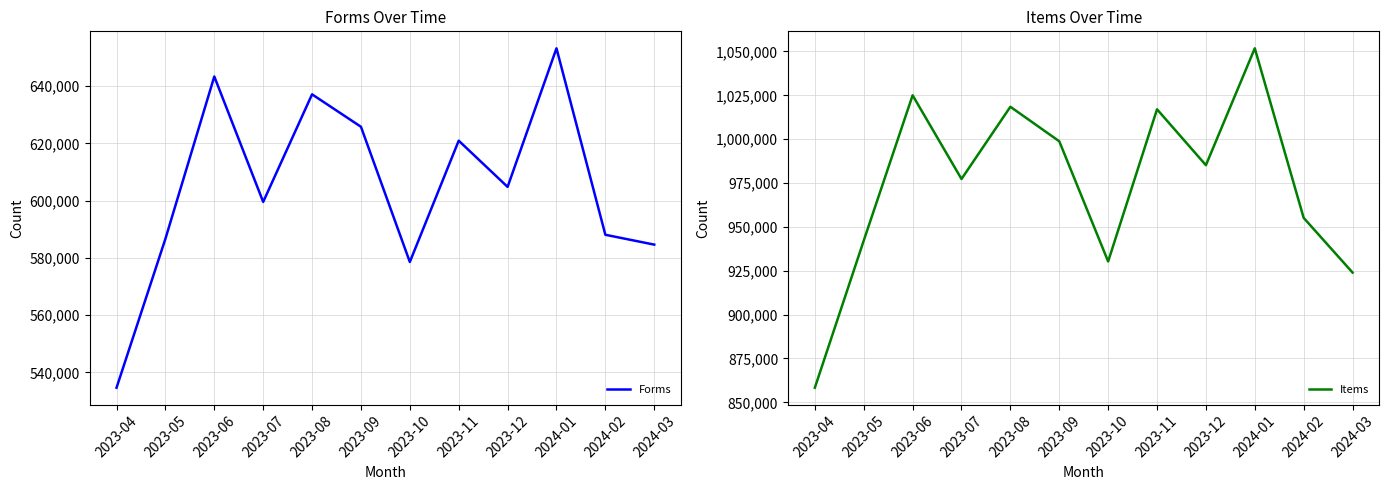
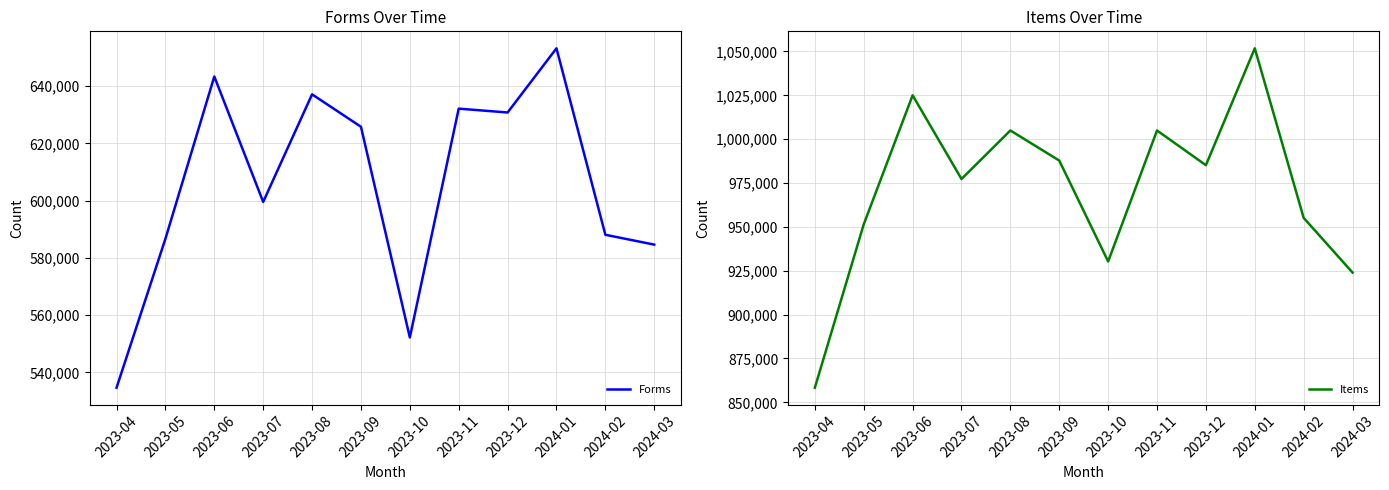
  {
    "Forms Over Time": {
      "2023-04": "535,000",
      "2023-05": "587,000",
      "2023-06": "643,000",
      "2023-07": "600,000",
      "2023-08": "637,000",
      "2023-09": "626,000",
-     "2023-10": "579,000",
-     "2023-11": "621,000",
-     "2023-12": "605,000",
+     "2023-10": "552,000",
+     "2023-11": "632,000",
+     "2023-12": "631,000",
      "2024-01": "653,000",
      "2024-02": "588,000",
      "2024-03": "585,000"
    },
    "Items Over Time": {
      "2023-04": "858,000",
-     "2023-05": "942,000",
+     "2023-05": "951,000",
      "2023-06": "1,025,000",
      "2023-07": "977,000",
-     "2023-08": "1,018,000",
-     "2023-09": "999,000",
+     "2023-08": "1,005,000",
+     "2023-09": "988,000",
      "2023-10": "930,000",
-     "2023-11": "1,017,000",
+     "2023-11": "1,005,000",
      "2023-12": "985,000",
      "2024-01": "1,052,000",
      "2024-02": "955,000",
      "2024-03": "924,000"
    }
  }
